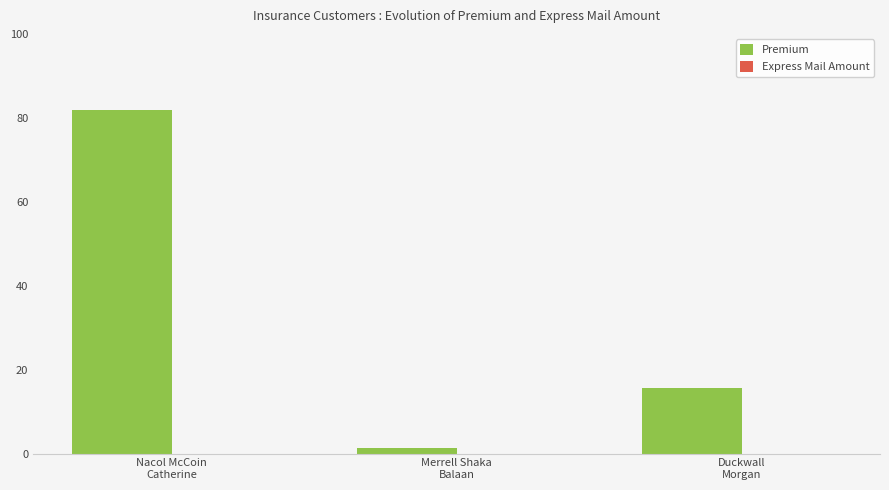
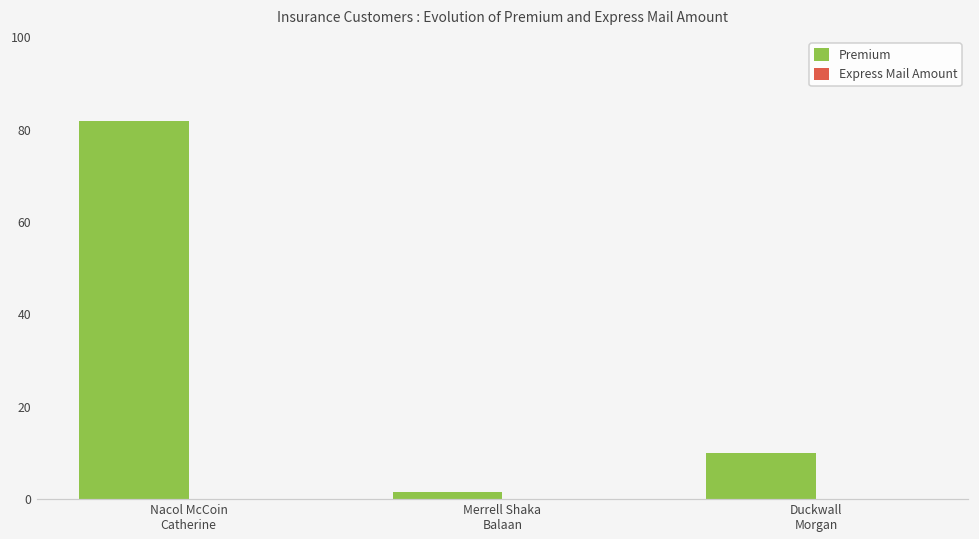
  {
    "Premium": {
      "Nacol McCoin Catherine": 82,
      "Merrell Shaka Balaan": 1,
-     "Duckwall Morgan": 16
+     "Duckwall Morgan": 10
    },
    "Express Mail Amount": {
      "Nacol McCoin Catherine": 0,
      "Merrell Shaka Balaan": 0,
      "Duckwall Morgan": 0
    }
  }
